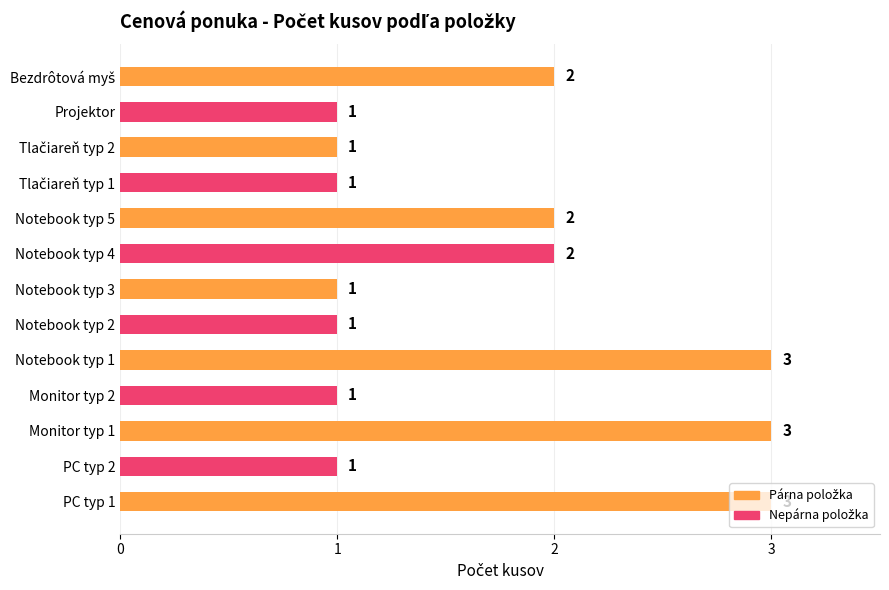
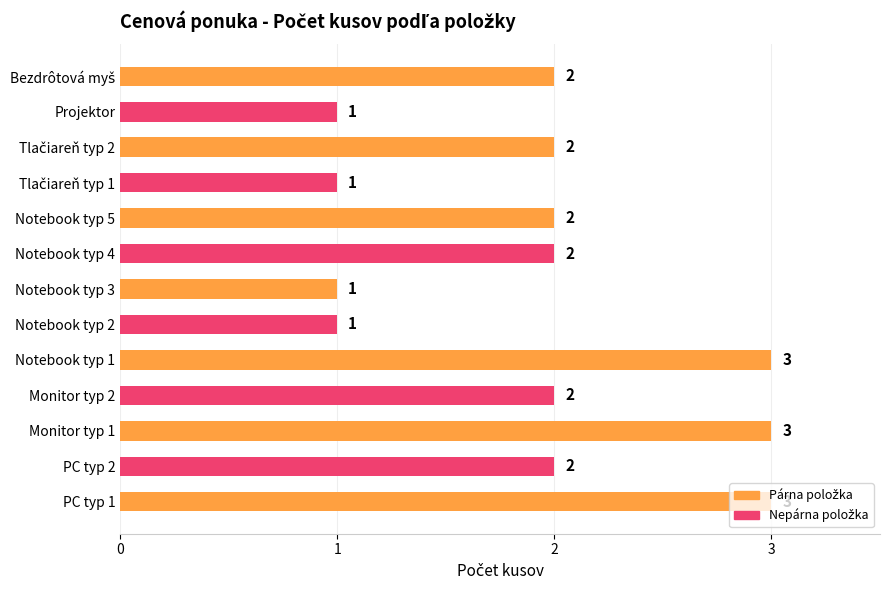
  {
    "Bezdrôtová myš": 2,
    "Projektor": 1,
-   "Tlačiareň typ 2": 1,
+   "Tlačiareň typ 2": 2,
    "Tlačiareň typ 1": 1,
    "Notebook typ 5": 2,
    "Notebook typ 4": 2,
    "Notebook typ 3": 1,
    "Notebook typ 2": 1,
    "Notebook typ 1": 3,
-   "Monitor typ 2": 1,
+   "Monitor typ 2": 2,
    "Monitor typ 1": 3,
-   "PC typ 2": 1
+   "PC typ 2": 2
  }
